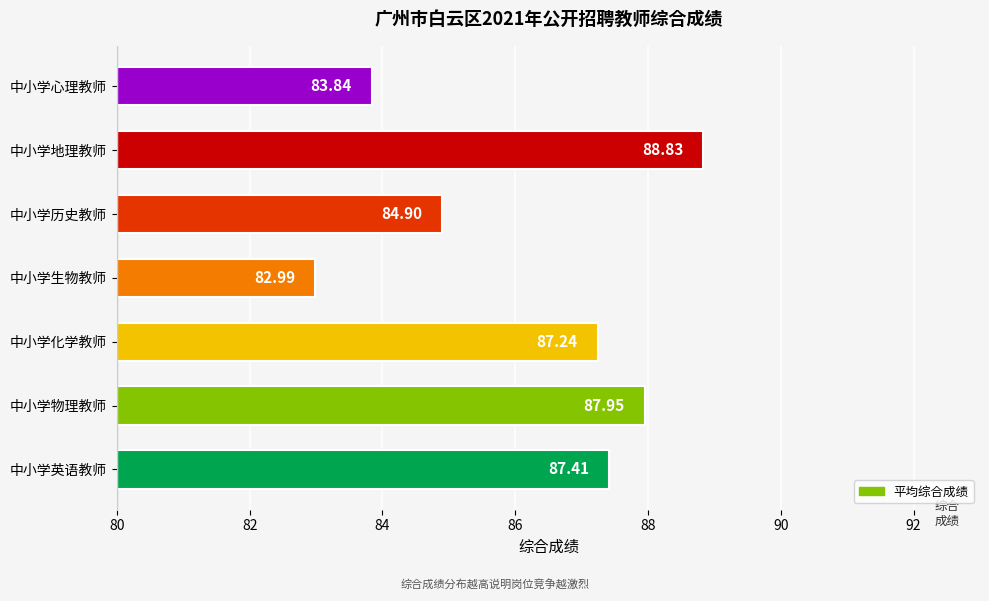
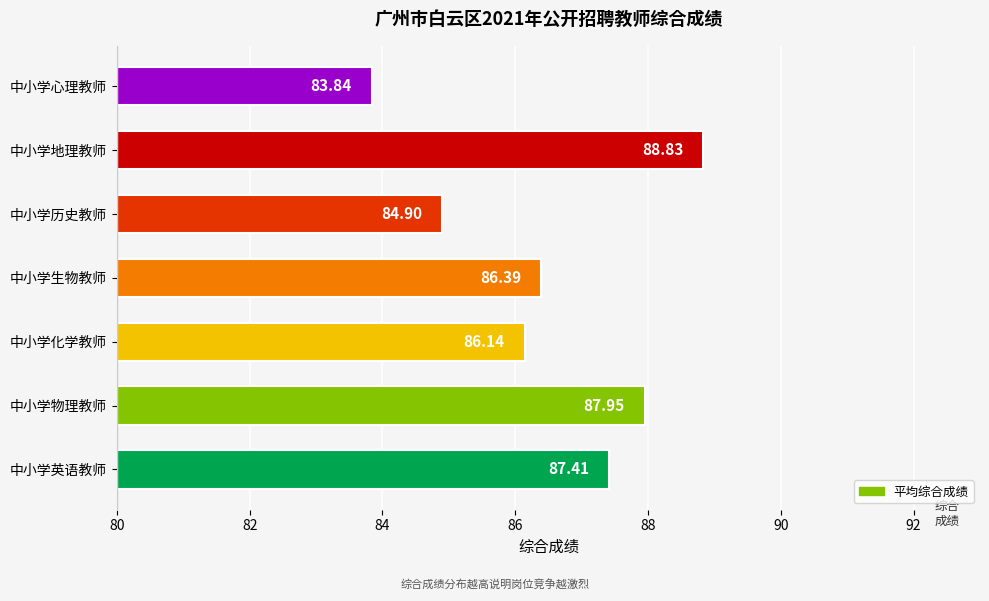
  {
    "中小学心理教师": 83.84,
    "中小学地理教师": 88.83,
    "中小学历史教师": 84.90,
-   "中小学生物教师": 82.99,
-   "中小学化学教师": 87.24,
+   "中小学生物教师": 86.39,
+   "中小学化学教师": 86.14,
    "中小学物理教师": 87.95,
    "中小学英语教师": 87.41
  }
